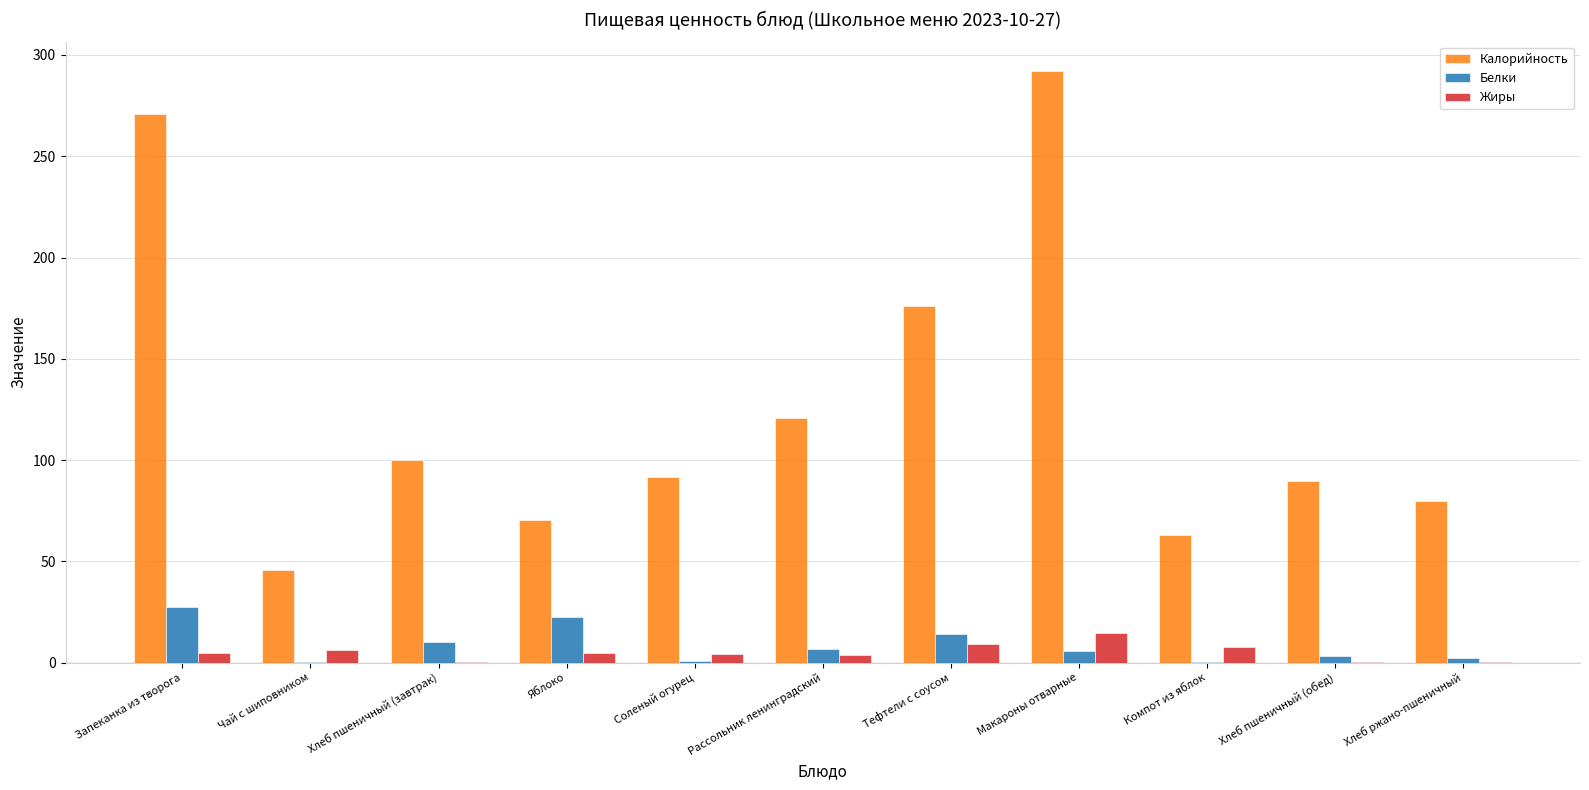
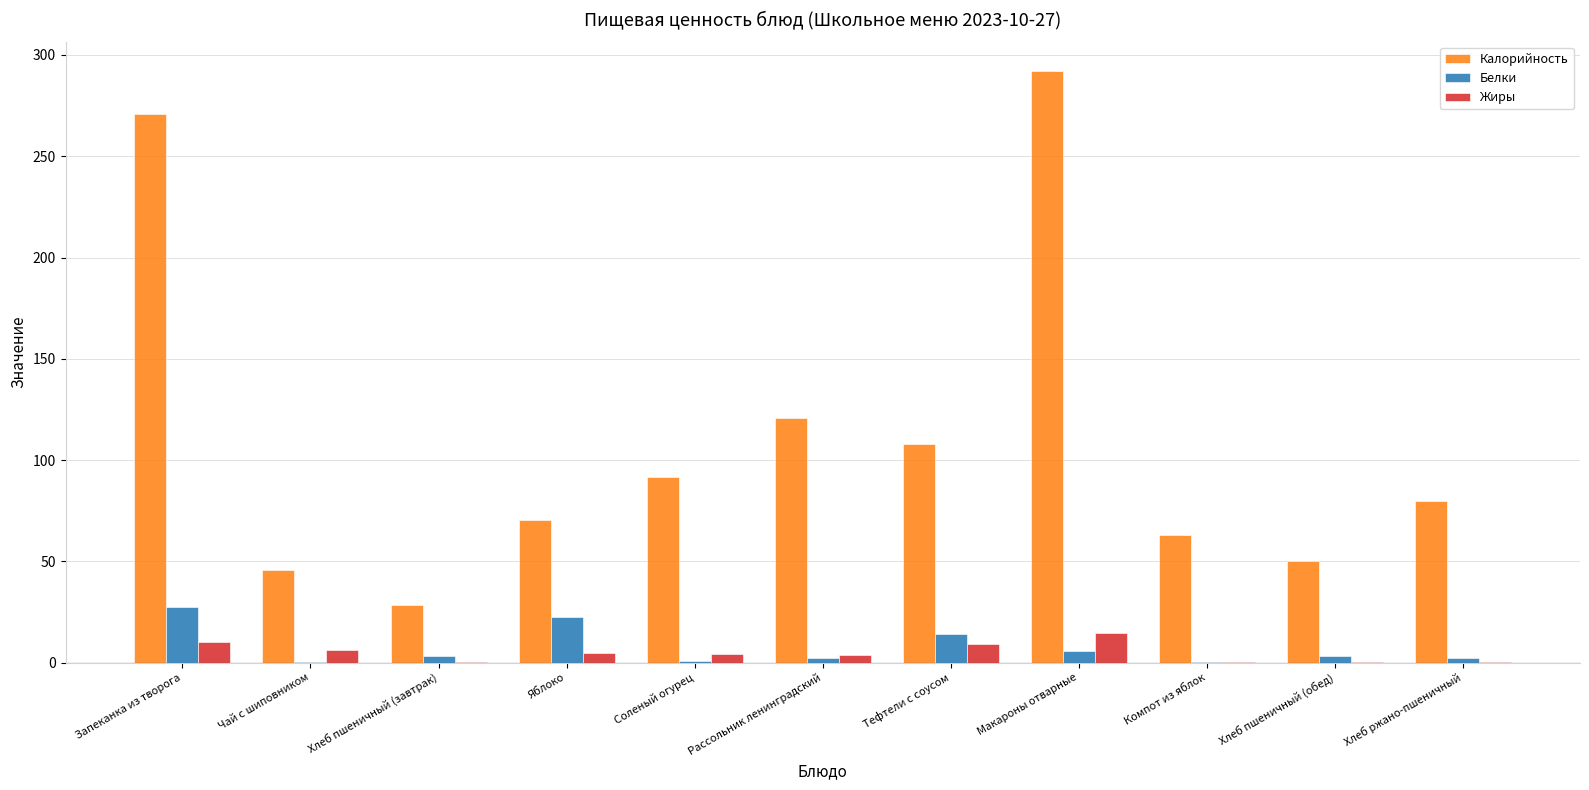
  {
    "Калорийность": {
      "Запеканка из творога": 271,
      "Чай с шиповником": 46,
-     "Хлеб пшеничный (завтрак)": 100,
+     "Хлеб пшеничный (завтрак)": 28,
      "Яблоко": 71,
      "Соленый огурец": 92,
      "Рассольник ленинградский": 121,
-     "Тефтели с соусом": 176,
+     "Тефтели с соусом": 108,
      "Макароны отварные": 292,
      "Компот из яблок": 63,
-     "Хлеб пшеничный (обед)": 90,
+     "Хлеб пшеничный (обед)": 50,
      "Хлеб ржано-пшеничный": 80
    },
    "Белки": {
      "Запеканка из творога": 27,
-     "Хлеб пшеничный (завтрак)": 10,
+     "Хлеб пшеничный (завтрак)": 3,
      "Яблоко": 23,
-     "Рассольник ленинградский": 7,
+     "Рассольник ленинградский": 2,
      "Тефтели с соусом": 14,
      "Макароны отварные": 6,
      "Хлеб пшеничный (обед)": 3,
      "Хлеб ржано-пшеничный": 2
    },
    "Жиры": {
-     "Запеканка из творога": 5,
+     "Запеканка из творога": 10,
      "Чай с шиповником": 6,
      "Яблоко": 5,
      "Соленый огурец": 4,
      "Рассольник ленинградский": 4,
      "Тефтели с соусом": 9,
      "Макароны отварные": 14,
-     "Компот из яблок": 8
+     "Компот из яблок": 0
    }
  }
